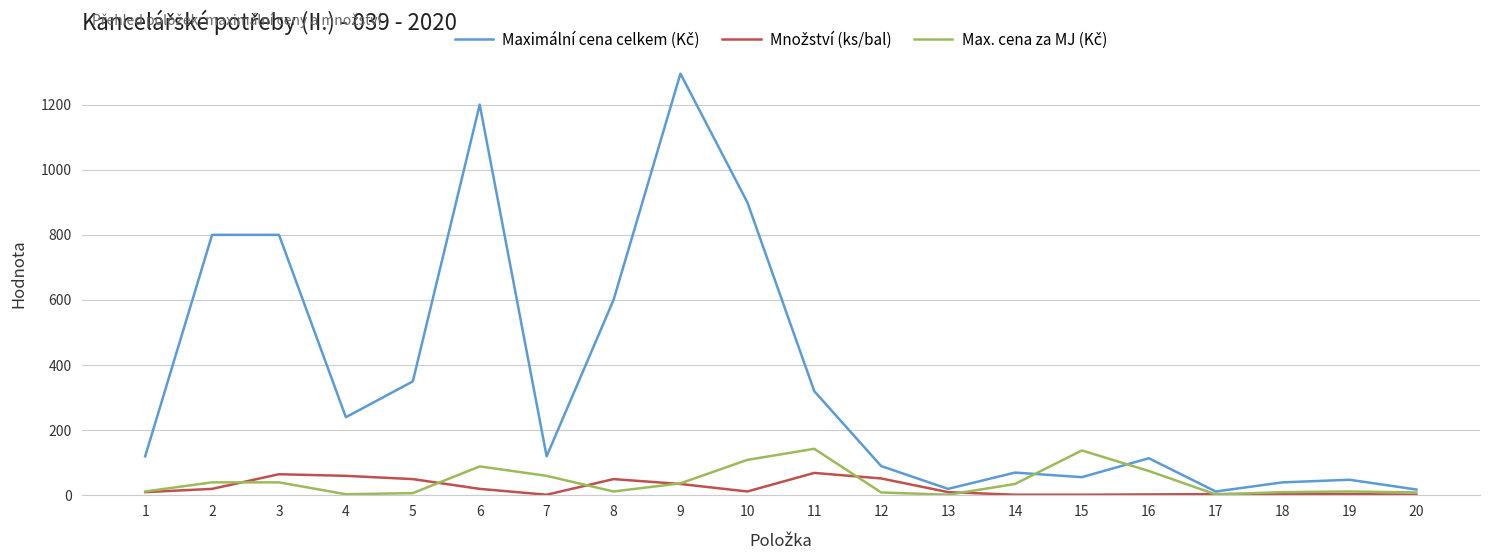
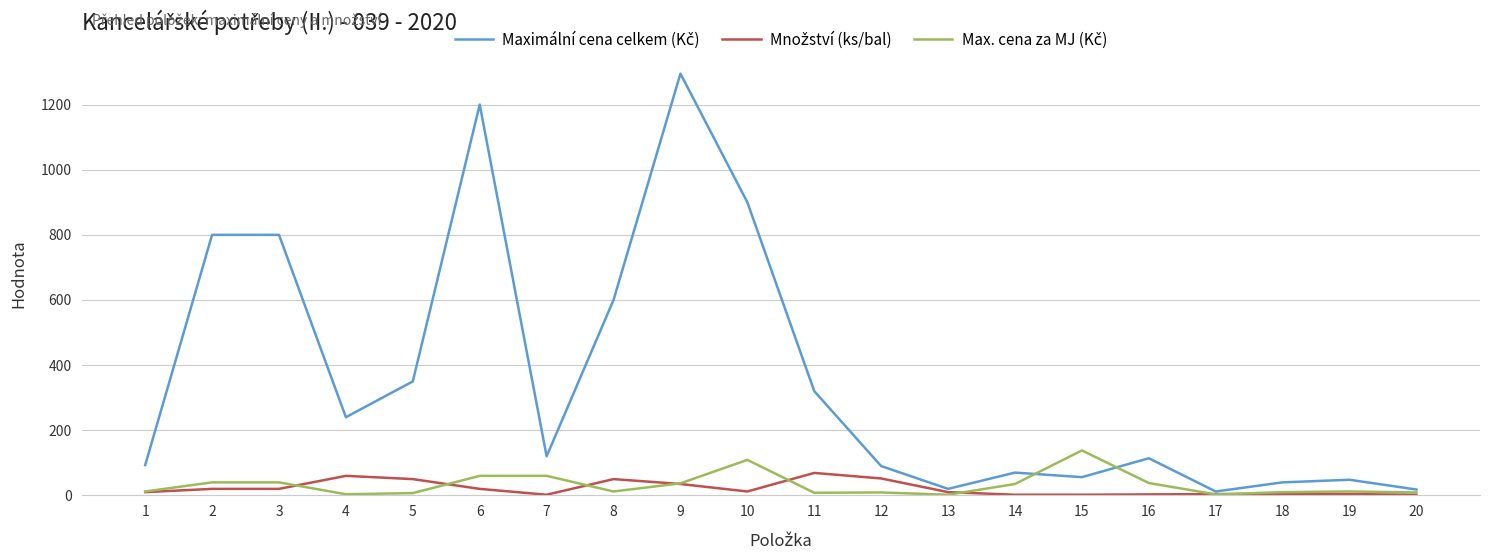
  {
    "Maximální cena celkem (Kč)": {
-     "1": 120,
+     "1": 90,
      "2": 800,
      "3": 800,
      "4": 240,
      "5": 350,
      "6": 1200,
      "7": 120,
      "8": 600,
      "9": 1300,
      "10": 900,
      "11": 320,
      "12": 90,
      "13": 20,
      "14": 70,
      "15": 60,
      "16": 110,
      "17": 10,
      "18": 40,
      "19": 50,
      "20": 20
    },
    "Množství (ks/bal)": {
      "2": 20,
-     "3": 70,
+     "3": 20,
      "4": 60,
      "5": 50,
      "6": 20,
      "7": 0,
      "8": 50,
      "10": 10,
      "11": 70,
      "12": 50,
      "13": 10,
      "14": 0,
      "15": 0,
      "16": 0,
      "19": 0
    },
    "Max. cena za MJ (Kč)": {
      "2": 40,
      "3": 40,
      "4": 0,
      "5": 10,
-     "6": 90,
+     "6": 60,
      "7": 60,
      "8": 10,
      "10": 110,
-     "11": 140,
+     "11": 10,
      "12": 10,
      "13": 0,
      "14": 40,
      "15": 140,
-     "16": 80,
+     "16": 40,
      "19": 10
    }
  }
